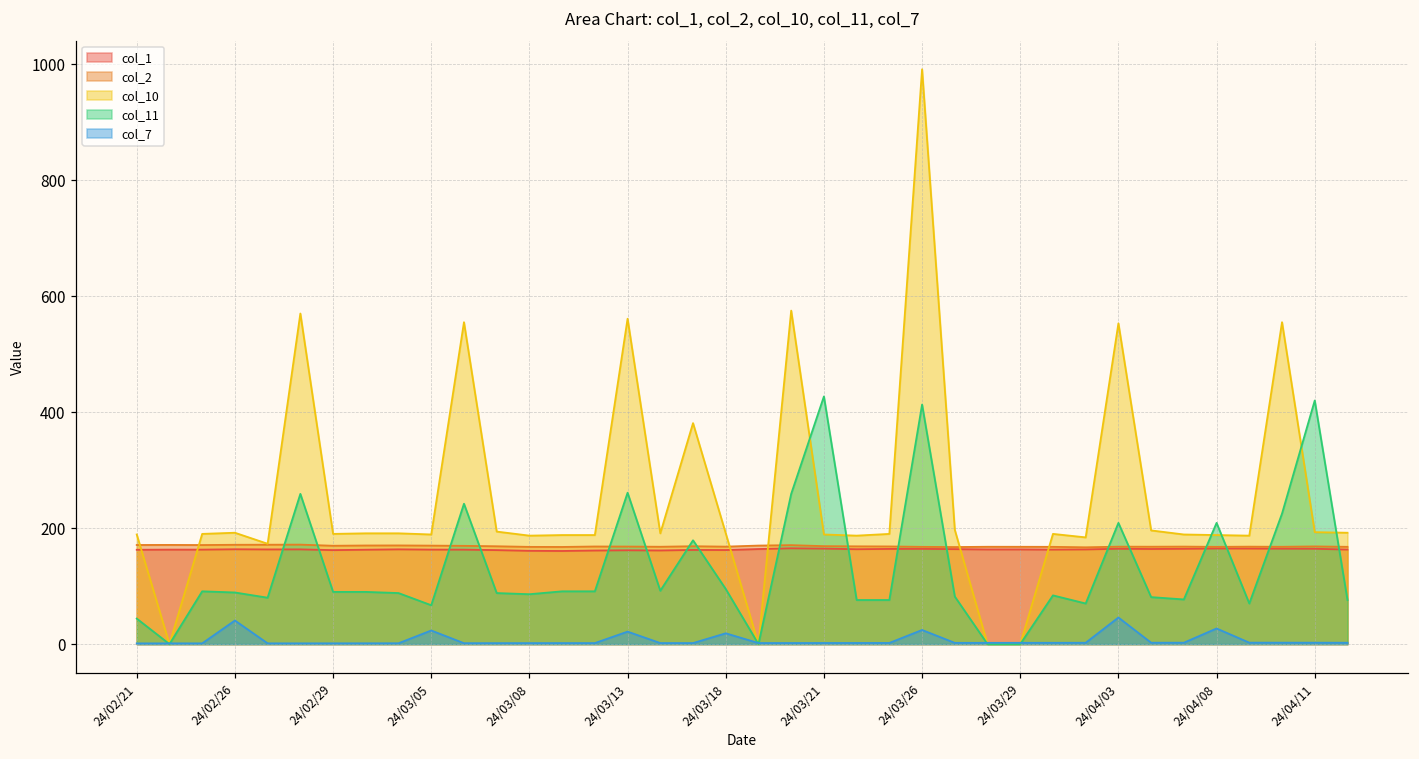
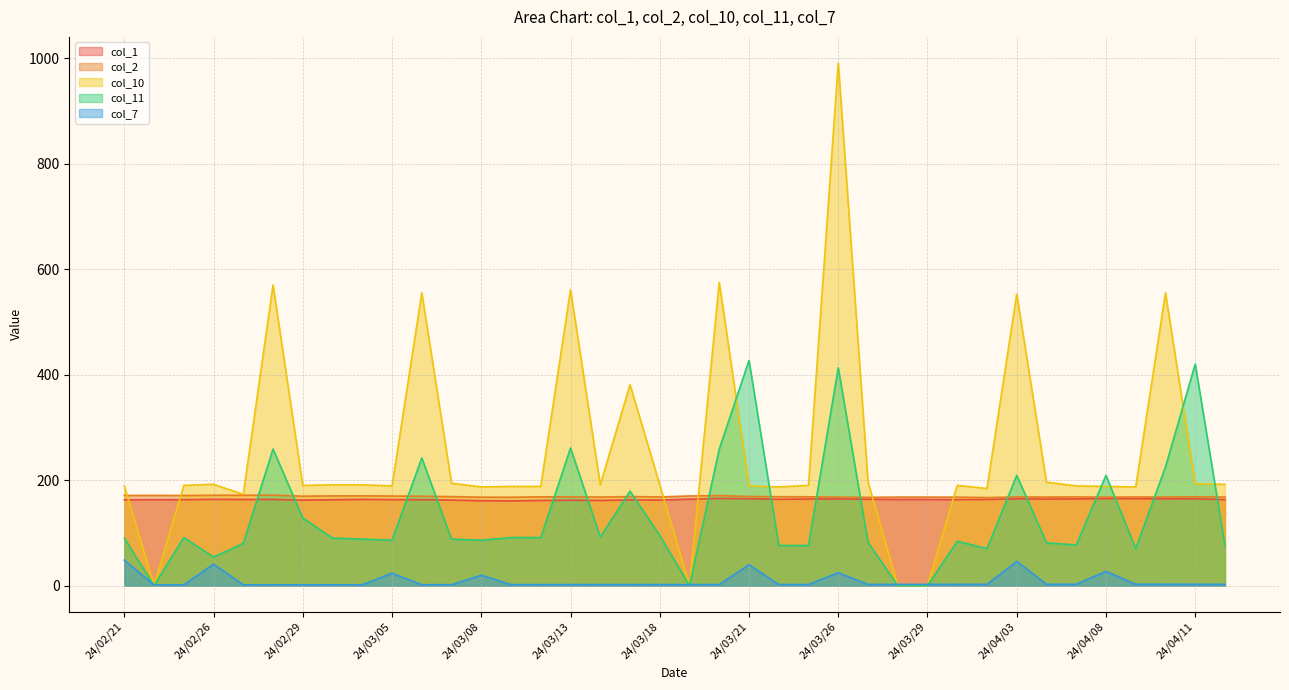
  {
    "col_11": {
-     "24/02/21": 40,
-     "24/02/26": 90,
-     "24/02/29": 90,
-     "24/03/05": 70,
+     "24/02/21": 90,
+     "24/02/26": 50,
+     "24/02/29": 130,
+     "24/03/05": 90,
      "24/03/08": 90,
      "24/03/13": 260,
      "24/03/18": 100,
      "24/03/21": 430,
      "24/03/26": 410,
      "24/04/03": 210,
      "24/04/08": 210,
      "24/04/11": 420
    },
    "col_7": {
-     "24/02/21": 0,
+     "24/02/21": 50,
      "24/02/26": 40,
      "24/02/29": 0,
      "24/03/05": 20,
-     "24/03/08": 0,
-     "24/03/13": 20,
-     "24/03/18": 20,
-     "24/03/21": 0,
+     "24/03/08": 20,
+     "24/03/13": 0,
+     "24/03/18": 0,
+     "24/03/21": 40,
      "24/03/26": 20,
      "24/04/03": 50,
      "24/04/08": 30,
      "24/04/11": 0
    }
  }
